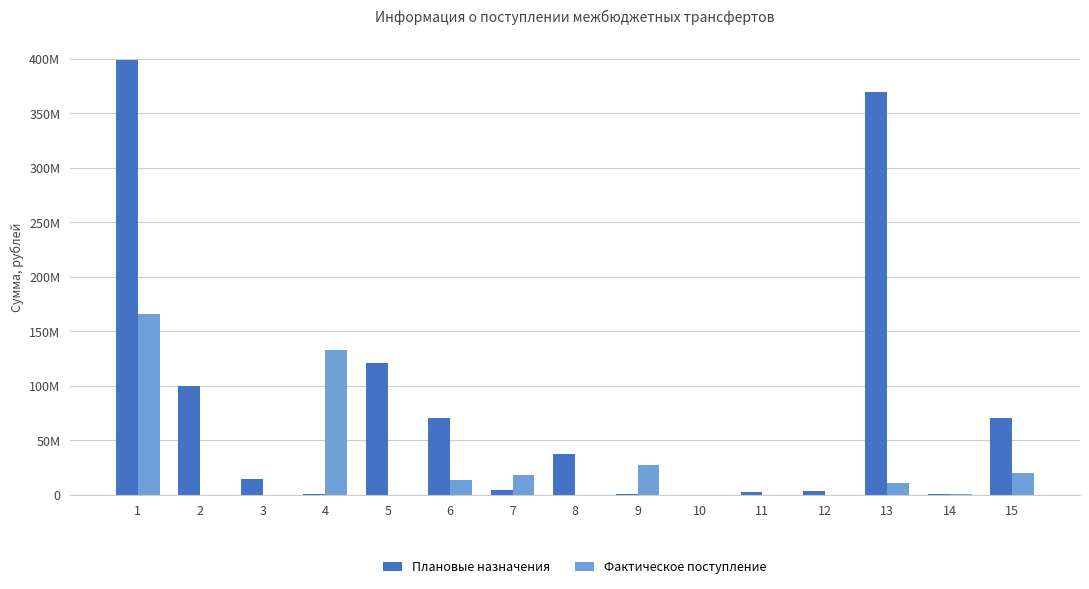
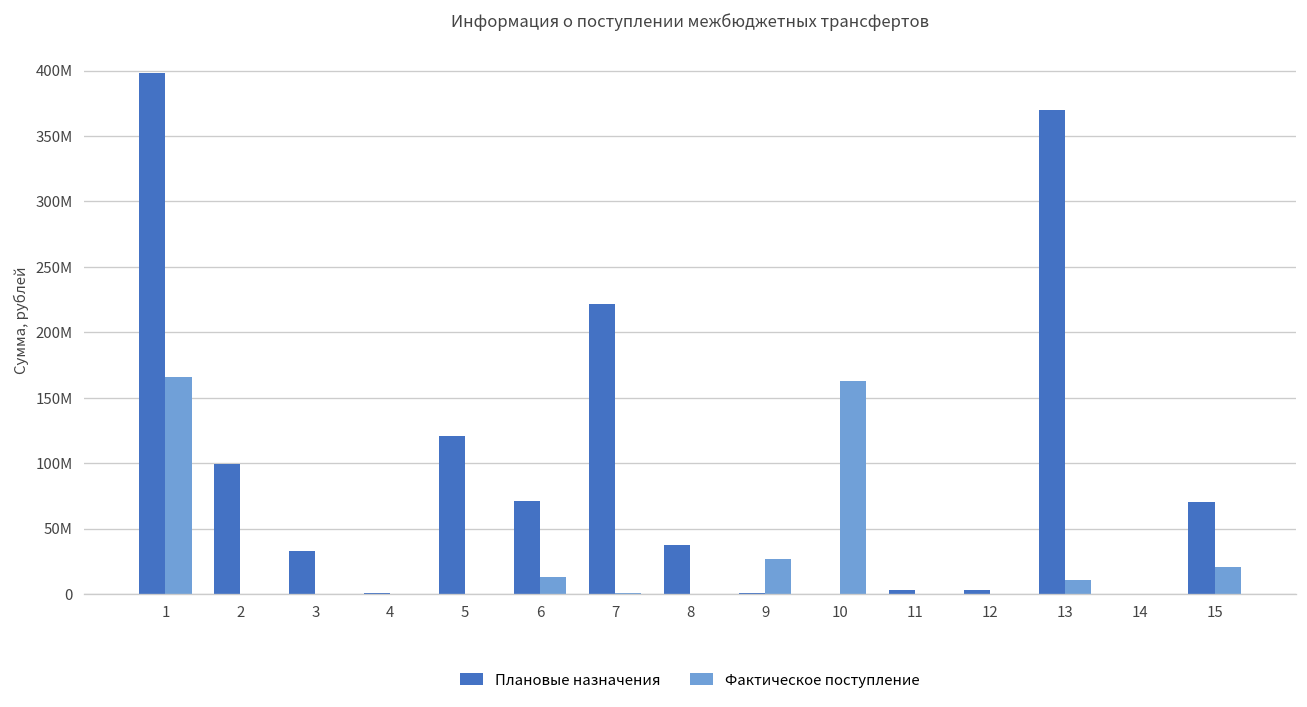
  {
    "Плановые назначения": {
      "1": 399000000,
      "2": 100000000,
-     "3": 15000000,
+     "3": 33000000,
      "5": 121000000,
      "6": 71000000,
-     "7": 5000000,
+     "7": 222000000,
      "8": 37000000,
      "11": 3000000,
      "12": 3000000,
      "13": 370000000,
      "15": 70000000
    },
    "Фактическое поступление": {
      "1": 166000000,
      "2": 0,
      "3": 0,
-     "4": 133000000,
+     "4": 0,
      "5": 0,
      "6": 13000000,
-     "7": 18000000,
+     "7": 1000000,
      "8": 0,
      "9": 27000000,
-     "10": 0,
+     "10": 163000000,
      "12": 0,
      "13": 11000000,
      "15": 21000000
    }
  }
